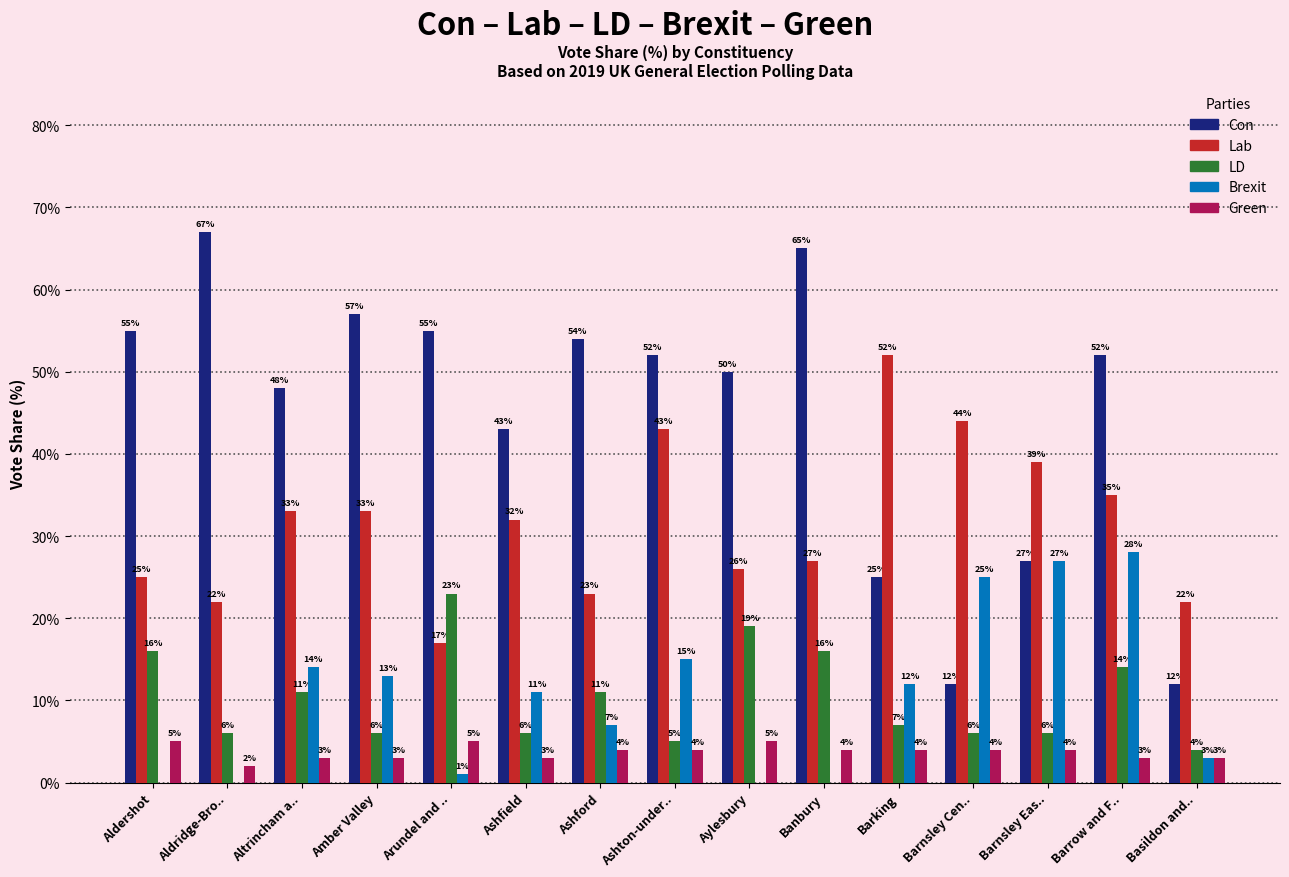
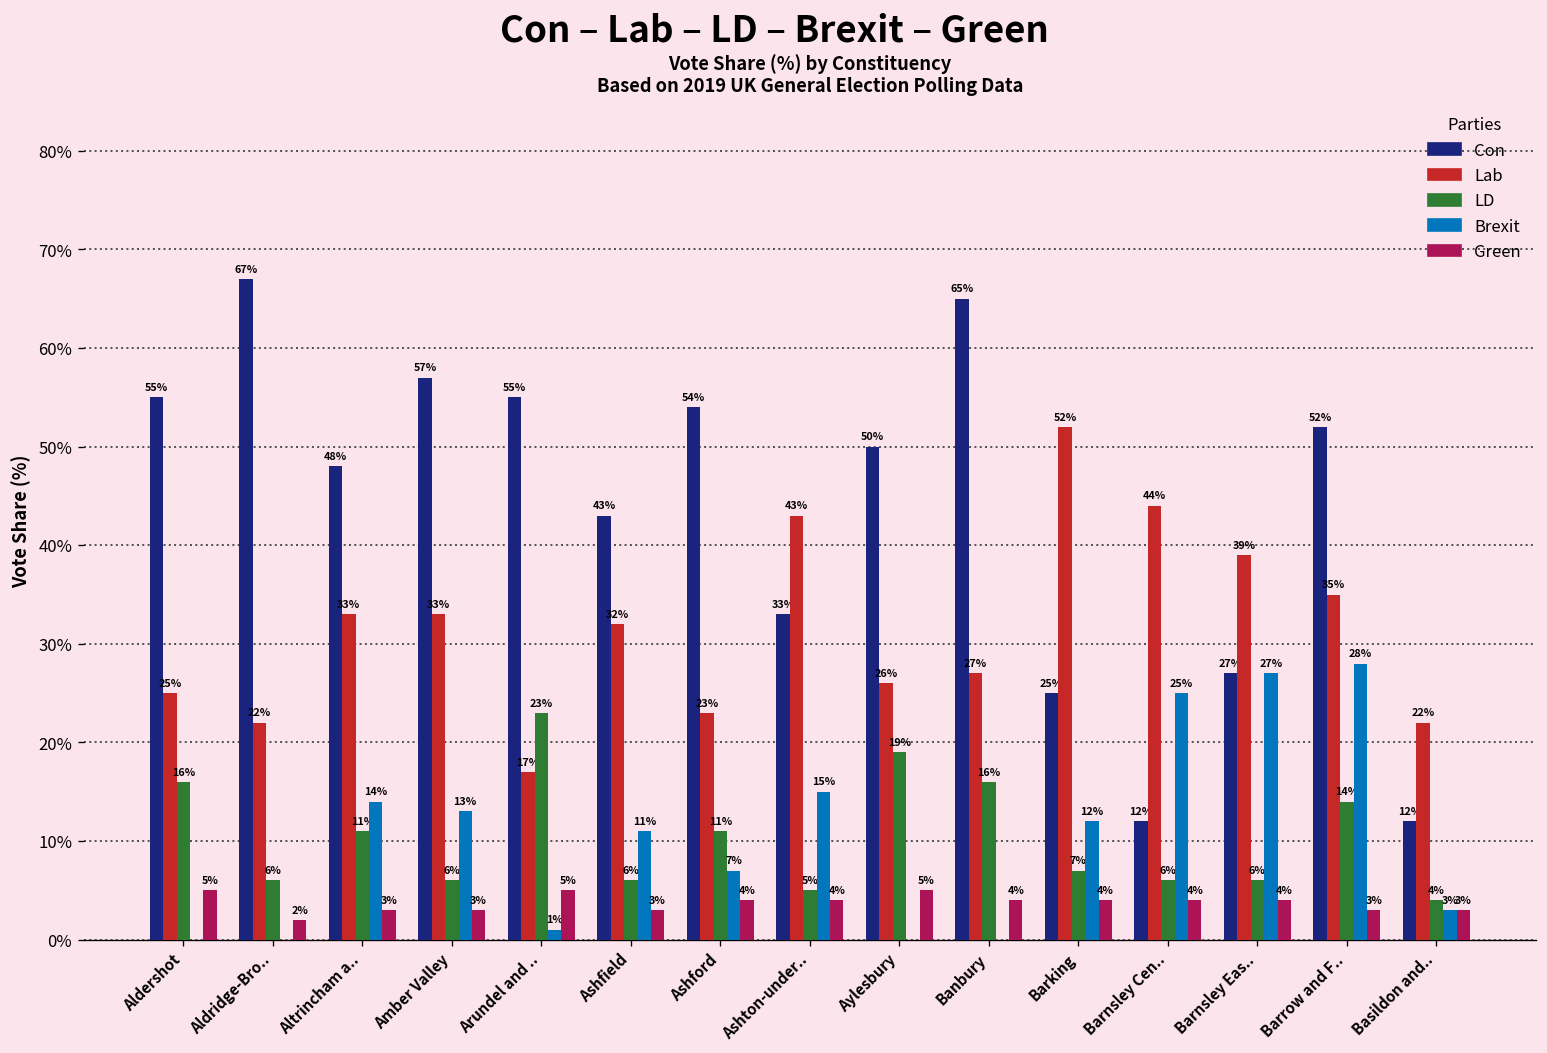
  {
    "Con": {
      "Aldershot": "55%",
      "Aldridge-Bro..": "67%",
      "Altrincham a..": "48%",
      "Amber Valley": "57%",
      "Arundel and ..": "55%",
      "Ashfield": "43%",
      "Ashford": "54%",
-     "Ashton-under..": "52%",
+     "Ashton-under..": "33%",
      "Aylesbury": "50%",
      "Banbury": "65%",
      "Barking": "25%",
      "Barnsley Cen..": "12%",
      "Barnsley Eas..": "27%",
      "Barrow and F..": "52%",
      "Basildon and..": "12%"
    },
    "LD": {
      "Aldershot": "16%",
      "Aldridge-Bro..": "6%",
      "Altrincham a..": "11%",
      "Amber Valley": "6%",
      "Arundel and ..": "23%",
      "Ashfield": "6%",
      "Ashford": "11%",
      "Ashton-under..": "5%",
      "Aylesbury": "19%",
      "Banbury": "16%",
      "Barking": "7%",
      "Barnsley Cen..": "6%",
      "Barnsley Eas..": "6%",
      "Barrow and F..": "14%",
      "Basildon and..": "4%"
    },
    "Brexit": {
      "Altrincham a..": "14%",
      "Amber Valley": "13%",
      "Arundel and ..": "1%",
      "Ashfield": "11%",
      "Ashford": "7%",
      "Ashton-under..": "15%",
      "Barking": "12%",
      "Barnsley Cen..": "25%",
      "Barnsley Eas..": "27%",
      "Barrow and F..": "28%"
    }
  }
